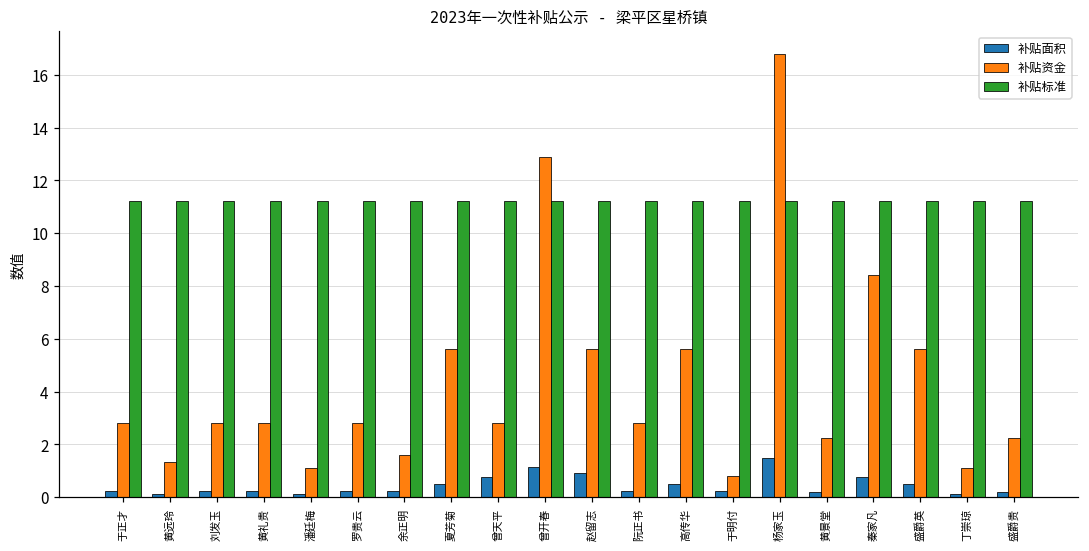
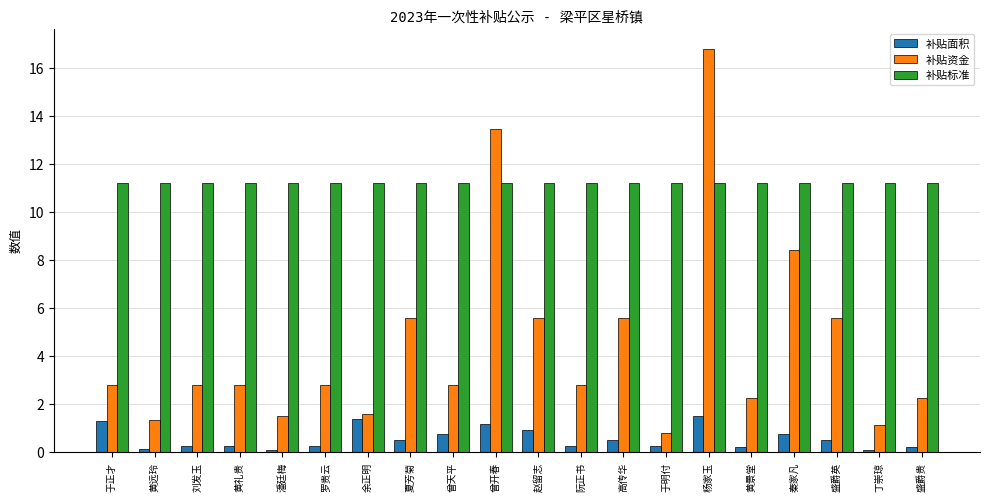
  {
    "补贴面积": {
-     "于正才": 0.3,
+     "于正才": 1.3,
      "黄远玲": 0.1,
      "刘发玉": 0.3,
      "黄礼贵": 0.3,
      "罗贵云": 0.3,
-     "余正明": 0.3,
+     "余正明": 1.4,
      "夏芳菊": 0.5,
      "曾天平": 0.8,
      "曾开春": 1.2,
      "赵留志": 0.9,
      "阮正书": 0.3,
      "高传华": 0.5,
      "于明付": 0.3,
      "杨家玉": 1.5,
      "黄景堂": 0.2,
      "秦家凡": 0.8,
      "盛爵英": 0.5,
      "盛爵贵": 0.2
    },
    "补贴资金": {
      "于正才": 2.8,
      "黄远玲": 1.3,
      "刘发玉": 2.8,
      "黄礼贵": 2.8,
-     "潘廷梅": 1.1,
+     "潘廷梅": 1.5,
      "罗贵云": 2.8,
      "余正明": 1.6,
      "夏芳菊": 5.6,
      "曾天平": 2.8,
-     "曾开春": 12.9,
+     "曾开春": 13.4,
      "赵留志": 5.6,
      "阮正书": 2.8,
      "高传华": 5.6,
      "于明付": 0.8,
      "杨家玉": 16.8,
      "黄景堂": 2.2,
      "秦家凡": 8.4,
      "盛爵英": 5.6,
      "丁崇琼": 1.1,
      "盛爵贵": 2.2
    },
    "补贴标准": {
      "于正才": 11.2,
      "黄远玲": 11.2,
      "刘发玉": 11.2,
      "黄礼贵": 11.2,
      "潘廷梅": 11.2,
      "罗贵云": 11.2,
      "余正明": 11.2,
      "夏芳菊": 11.2,
      "曾天平": 11.2,
      "曾开春": 11.2,
      "赵留志": 11.2,
      "阮正书": 11.2,
      "高传华": 11.2,
      "于明付": 11.2,
      "杨家玉": 11.2,
      "黄景堂": 11.2,
      "秦家凡": 11.2,
      "盛爵英": 11.2,
      "丁崇琼": 11.2,
      "盛爵贵": 11.2
    }
  }
